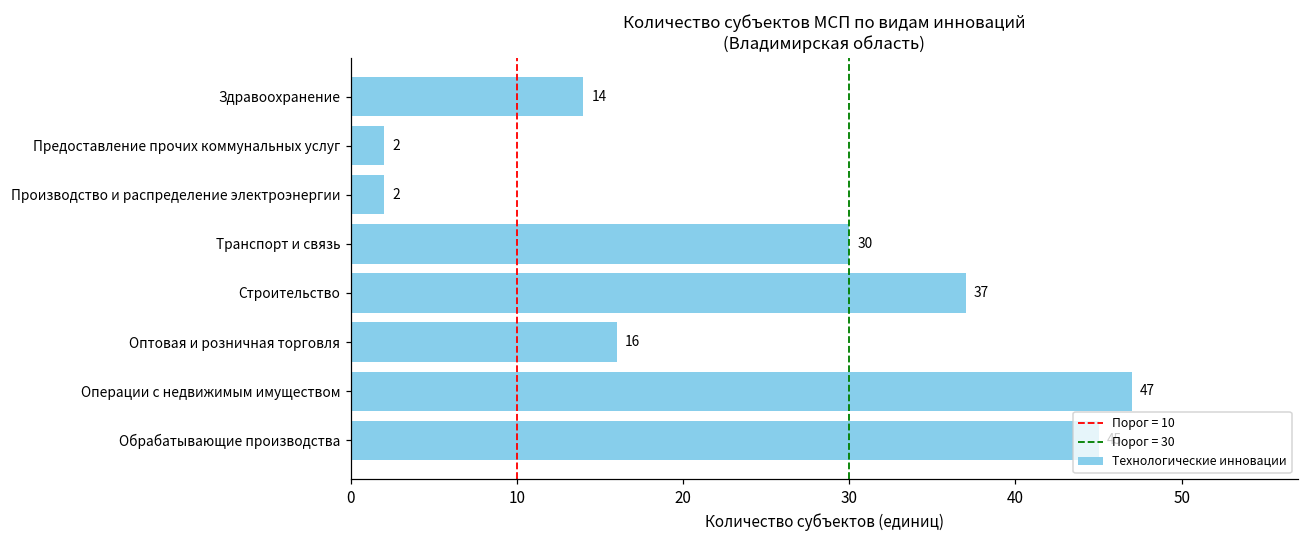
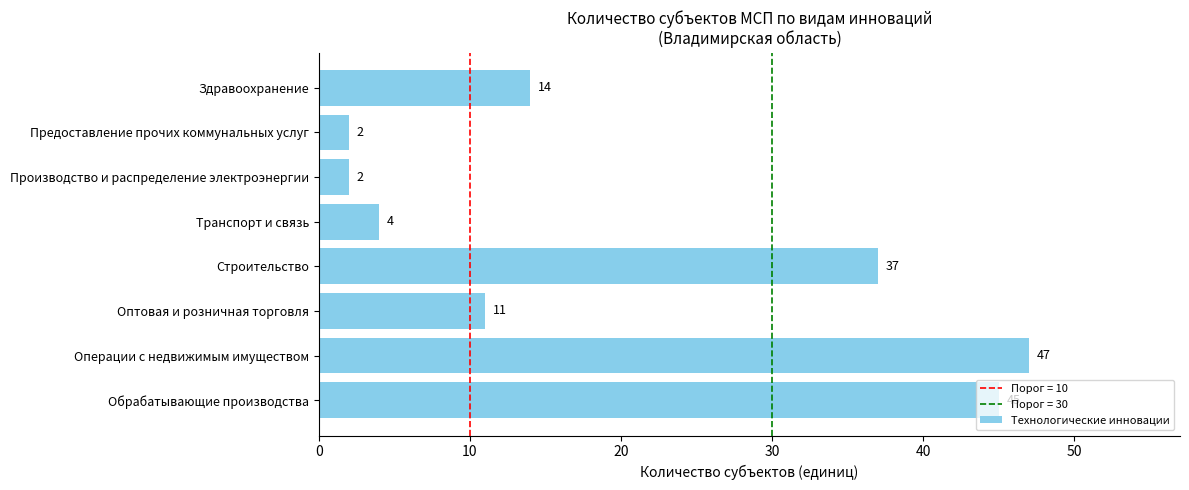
  {
    "Здравоохранение": 14,
    "Предоставление прочих коммунальных услуг": 2,
    "Производство и распределение электроэнергии": 2,
-   "Транспорт и связь": 30,
+   "Транспорт и связь": 4,
    "Строительство": 37,
-   "Оптовая и розничная торговля": 16,
+   "Оптовая и розничная торговля": 11,
    "Операции с недвижимым имуществом": 47
  }
